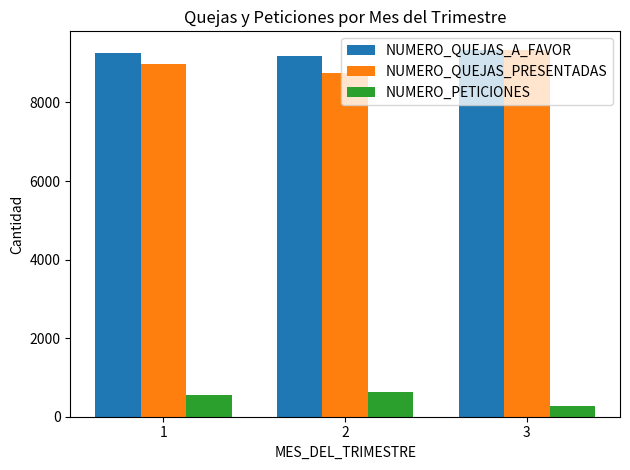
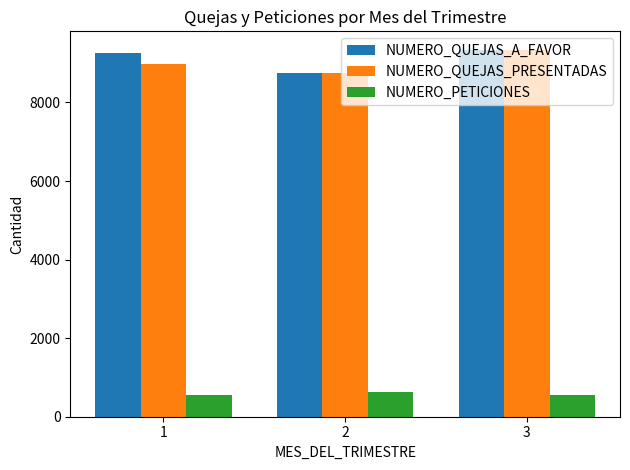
  {
    "NUMERO_QUEJAS_A_FAVOR": {
      "1": 9200,
-     "2": 9200
+     "2": 8800
    },
    "NUMERO_QUEJAS_PRESENTADAS": {
      "1": 9000
    },
    "NUMERO_PETICIONES": {
      "1": 600,
      "2": 600,
-     "3": 300
+     "3": 600
    }
  }
